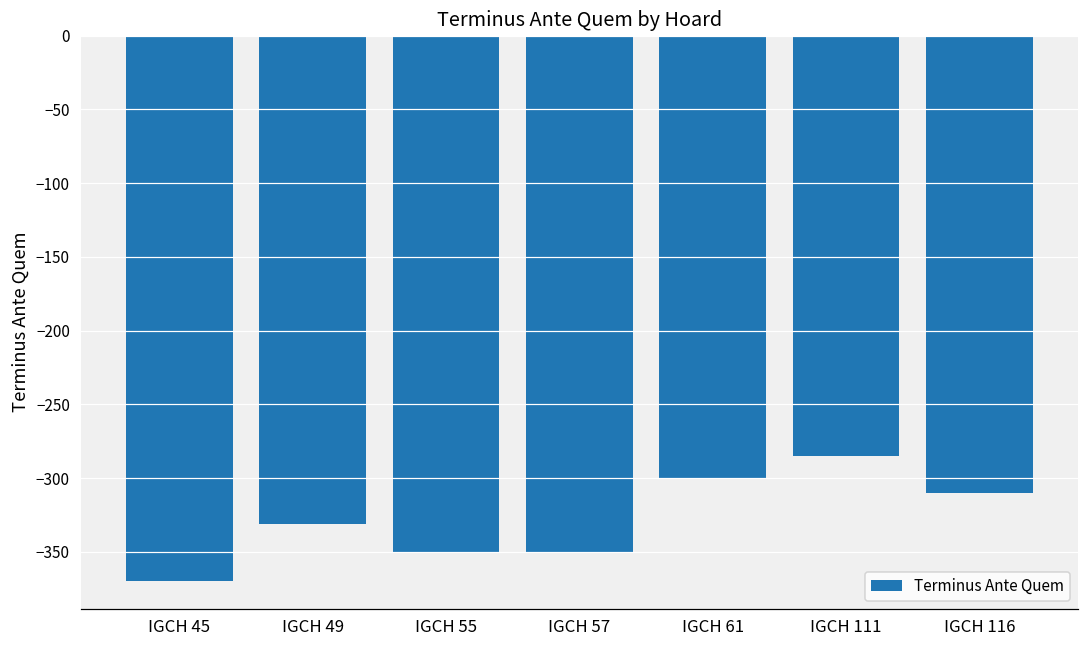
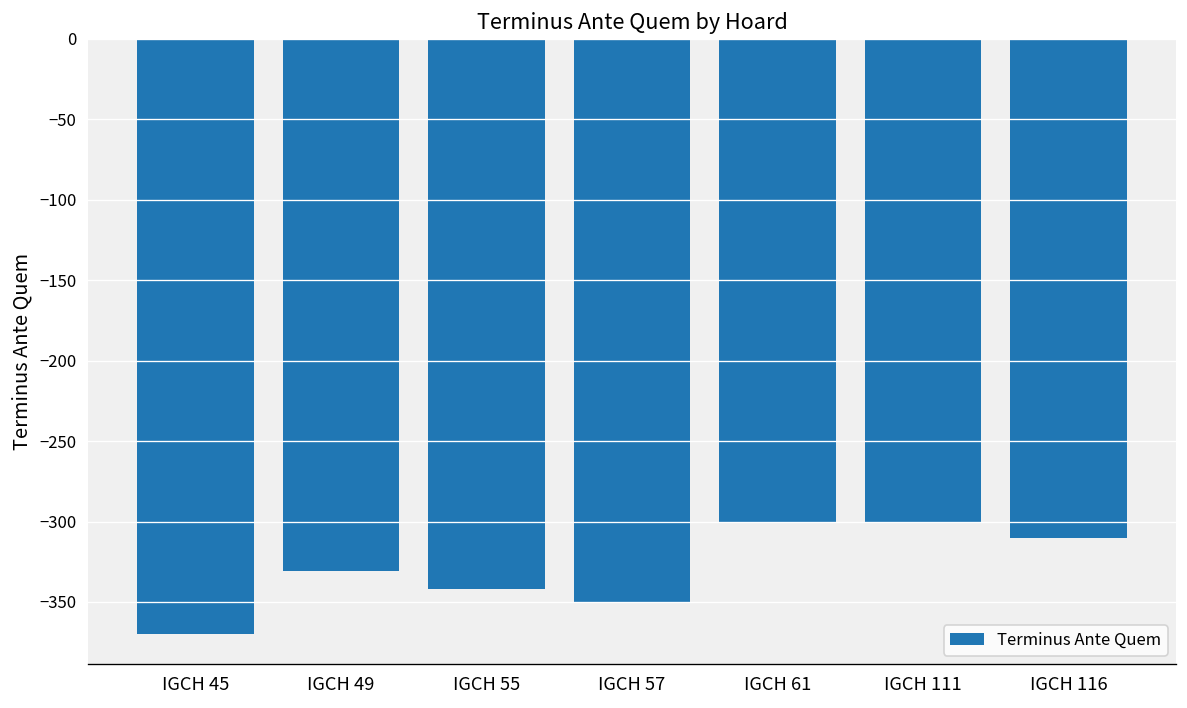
  {
    "IGCH 45": -370,
    "IGCH 49": -331,
-   "IGCH 55": -350,
+   "IGCH 55": -342,
    "IGCH 57": -350,
    "IGCH 61": -300,
-   "IGCH 111": -285,
+   "IGCH 111": -300,
    "IGCH 116": -310
  }
